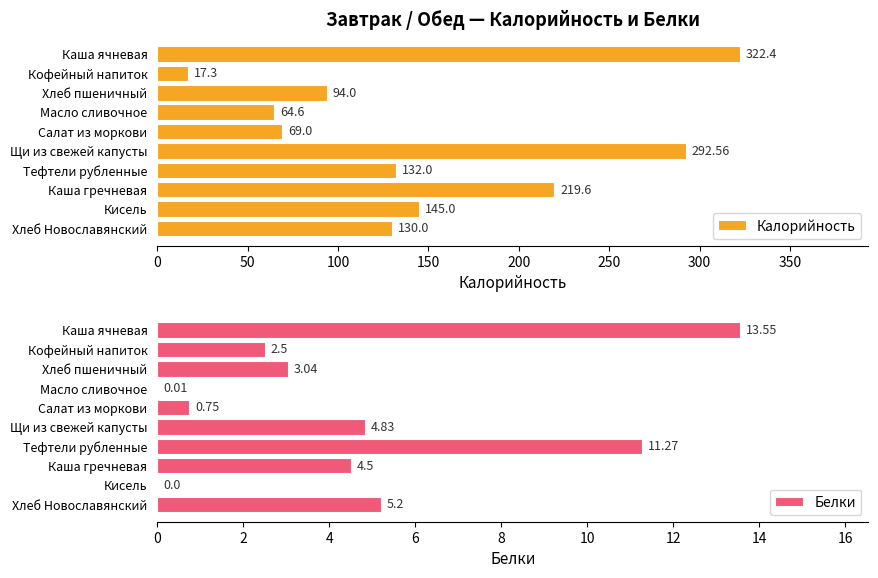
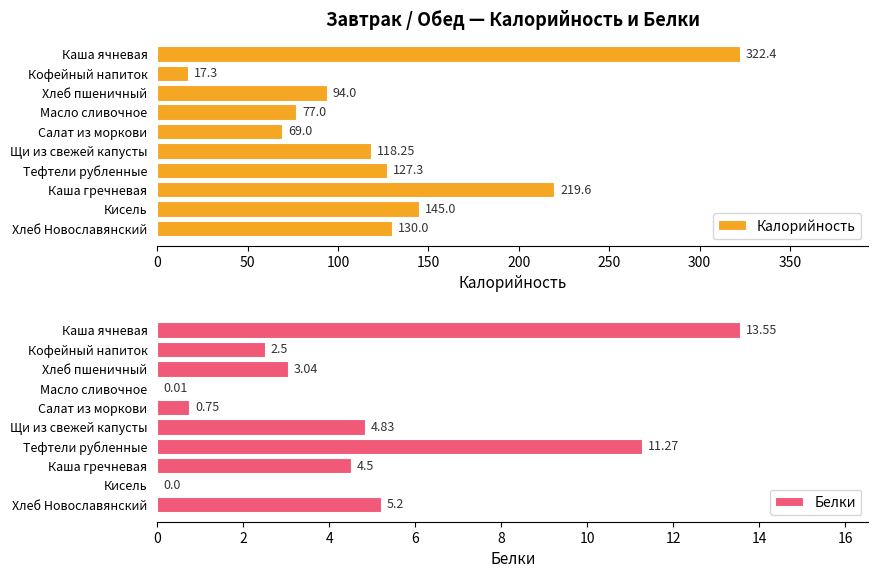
  {
    "Завтрак / Обед — Калорийность и Белки": {
      "Каша ячневая": 322.4,
      "Кофейный напиток": 17.3,
      "Хлеб пшеничный": 94.0,
-     "Масло сливочное": 64.6,
+     "Масло сливочное": 77.0,
      "Салат из моркови": 69.0,
-     "Щи из свежей капусты": 292.56,
-     "Тефтели рубленные": 132.0,
+     "Щи из свежей капусты": 118.25,
+     "Тефтели рубленные": 127.3,
      "Каша гречневая": 219.6,
      "Кисель": 145.0,
      "Хлеб Новославянский": 130.0
    }
  }
